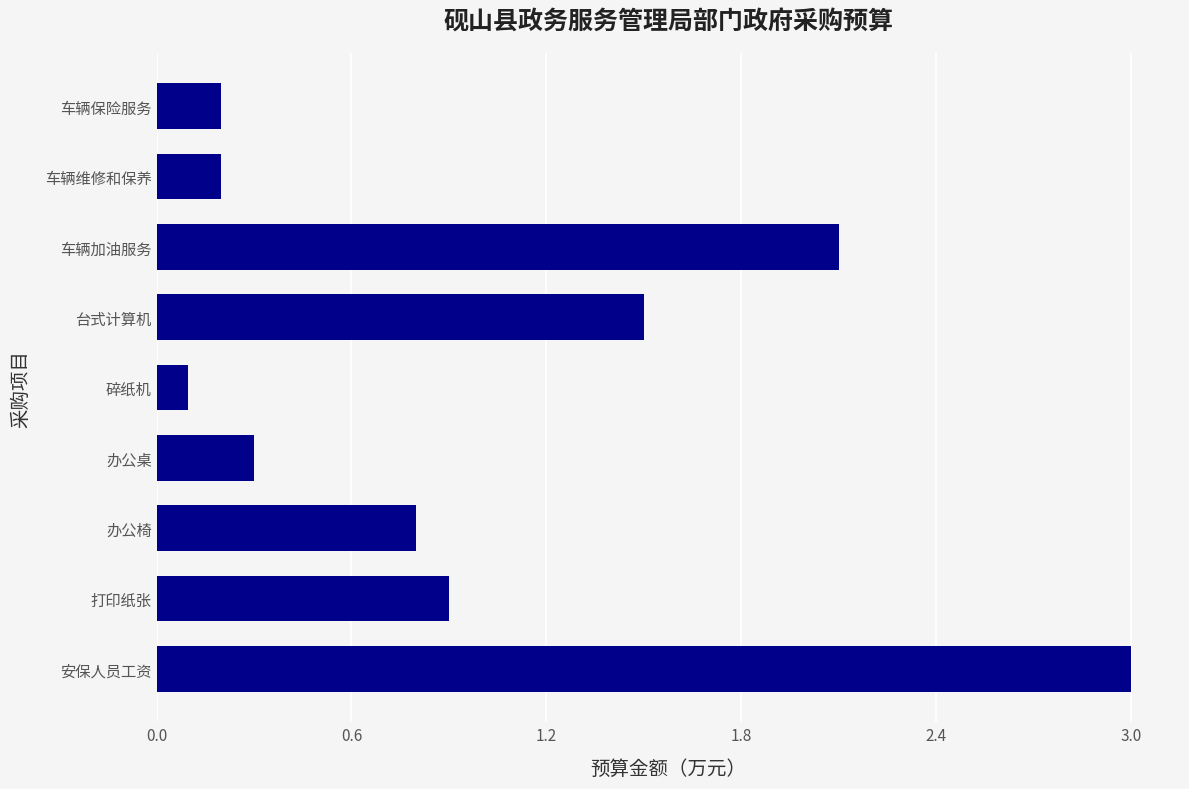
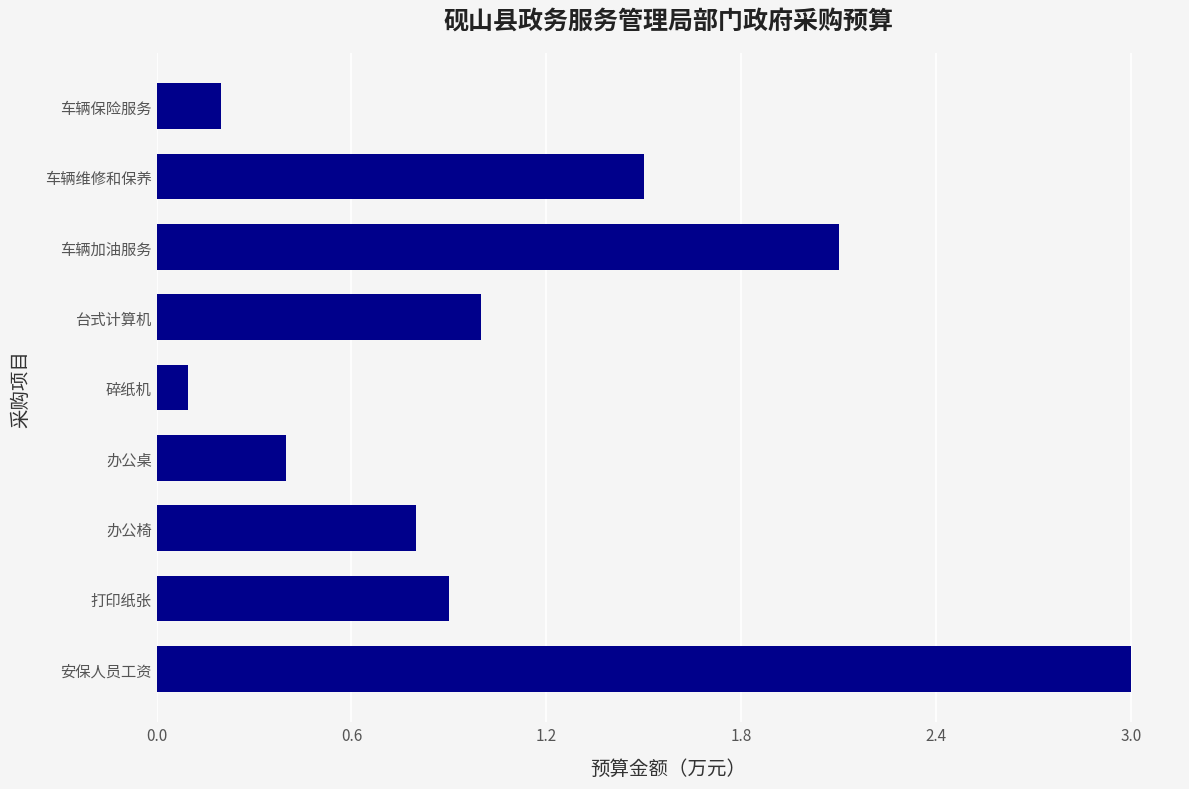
  {
    "车辆保险服务": 0.2,
-   "车辆维修和保养": 0.2,
+   "车辆维修和保养": 1.5,
    "车辆加油服务": 2.1,
-   "台式计算机": 1.5,
+   "台式计算机": 1.0,
    "碎纸机": 0.1,
-   "办公桌": 0.3,
+   "办公桌": 0.4,
    "办公椅": 0.8,
    "打印纸张": 0.9,
    "安保人员工资": 3.0
  }
